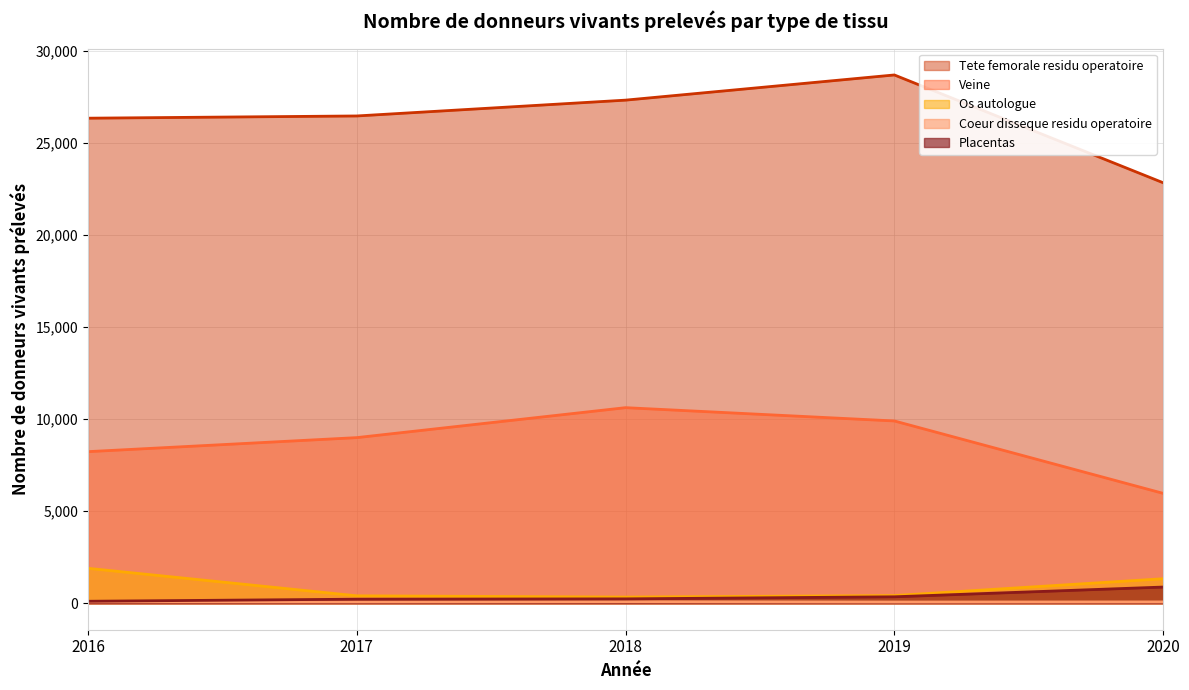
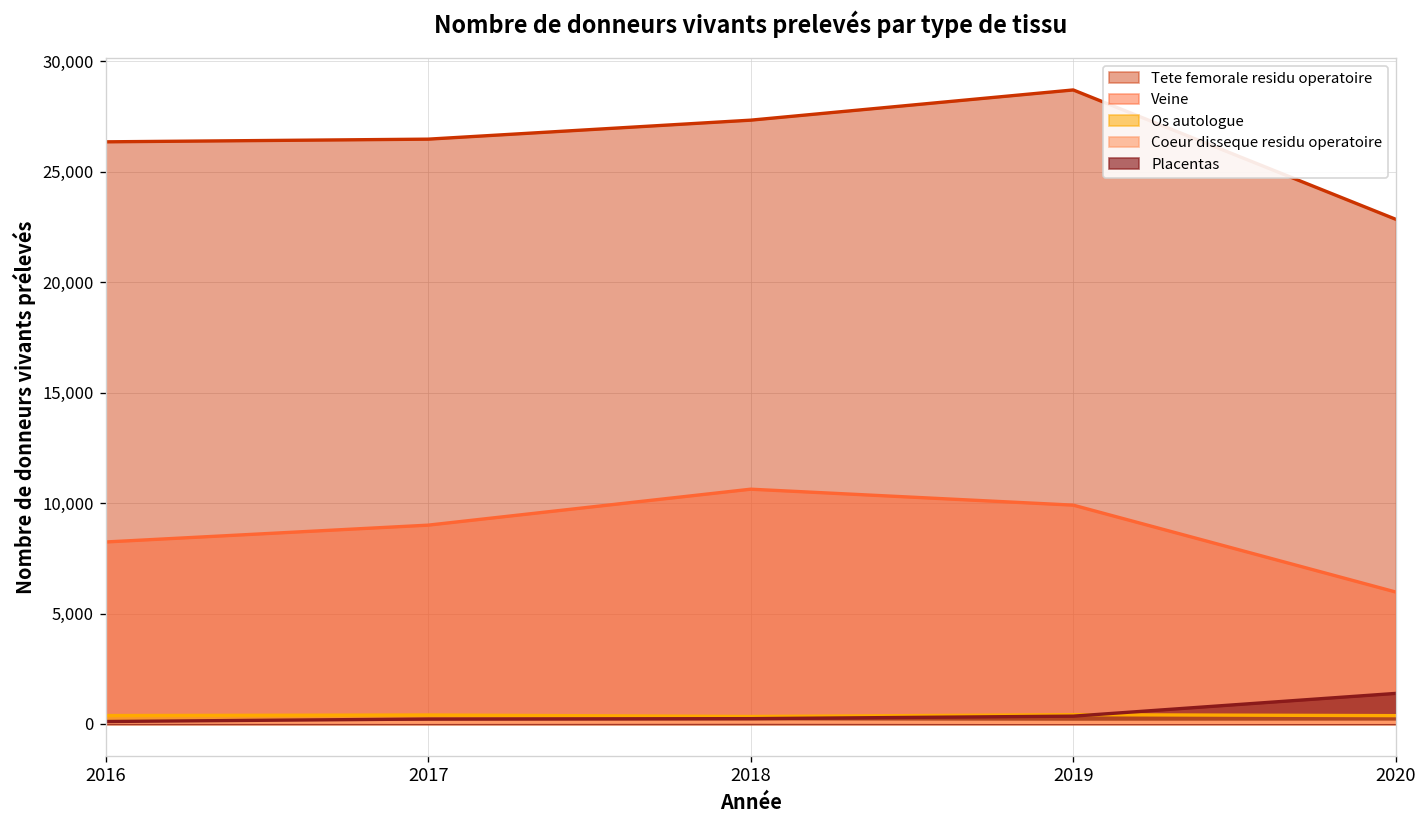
  {
    "Os autologue": {
-     "2016": "1,900",
+     "2016": "400",
      "2017": "400",
-     "2020": "1,300"
+     "2020": "400"
    },
    "Placentas": {
      "2017": "200",
-     "2020": "900"
+     "2020": "1,400"
    }
  }
